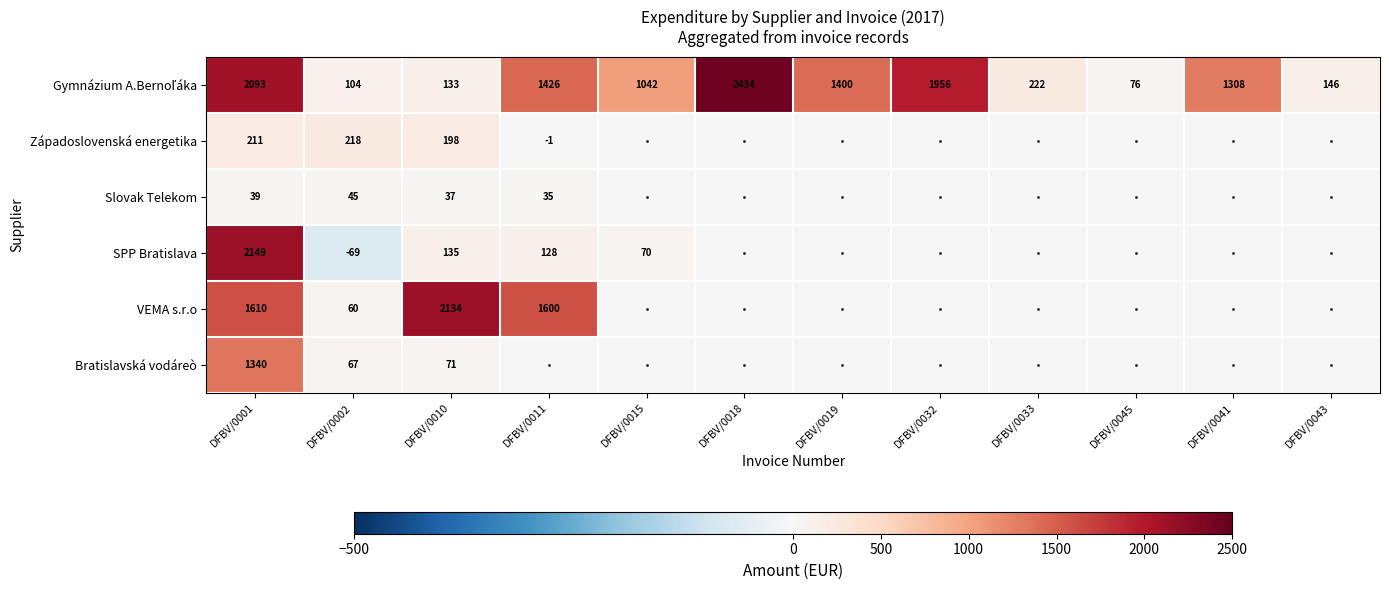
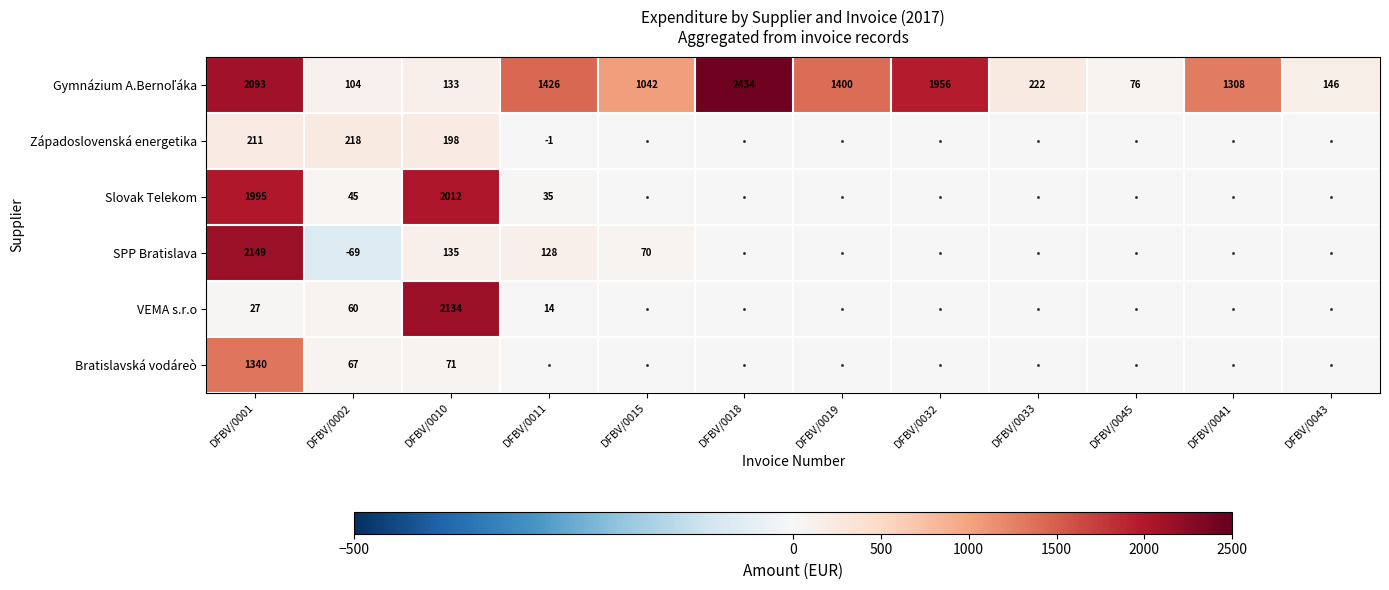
  {
    "Gymnázium A.Bernoľáka": {
      "DFBV/0001": 2093,
      "DFBV/0002": 104,
      "DFBV/0010": 133,
      "DFBV/0011": 1426,
      "DFBV/0015": 1042,
      "DFBV/0018": 2434,
      "DFBV/0019": 1400,
      "DFBV/0032": 1956,
      "DFBV/0033": 222,
      "DFBV/0045": 76,
      "DFBV/0041": 1308,
      "DFBV/0043": 146
    },
    "Západoslovenská energetika": {
      "DFBV/0001": 211,
      "DFBV/0002": 218,
      "DFBV/0010": 198,
      "DFBV/0011": -1
    },
    "Slovak Telekom": {
-     "DFBV/0001": 39,
+     "DFBV/0001": 1995,
      "DFBV/0002": 45,
-     "DFBV/0010": 37,
+     "DFBV/0010": 2012,
      "DFBV/0011": 35
    },
    "SPP Bratislava": {
      "DFBV/0001": 2149,
      "DFBV/0002": -69,
      "DFBV/0010": 135,
      "DFBV/0011": 128,
      "DFBV/0015": 70
    },
    "VEMA s.r.o": {
-     "DFBV/0001": 1610,
+     "DFBV/0001": 27,
      "DFBV/0002": 60,
      "DFBV/0010": 2134,
-     "DFBV/0011": 1600
+     "DFBV/0011": 14
    },
    "Bratislavská vodáreò": {
      "DFBV/0001": 1340,
      "DFBV/0002": 67,
      "DFBV/0010": 71
    }
  }
